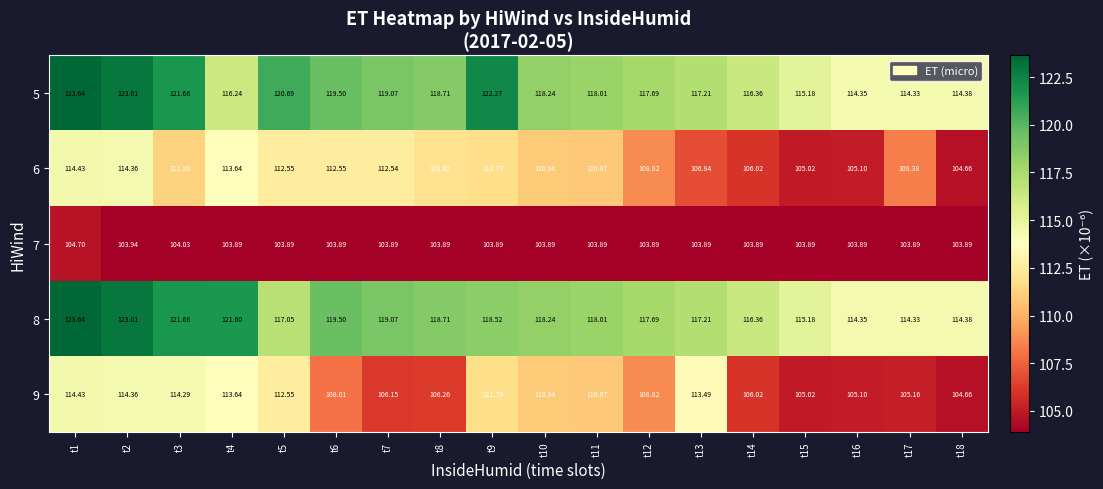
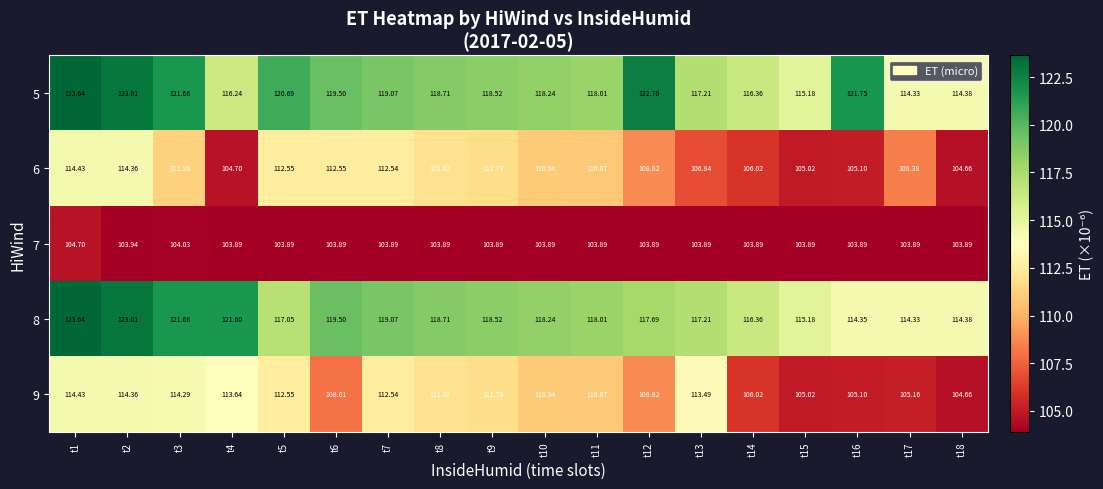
  {
    "5": {
      "t1": 123.64,
      "t2": 123.01,
      "t3": 121.68,
      "t4": 116.24,
      "t5": 120.69,
      "t6": 119.50,
      "t7": 119.07,
      "t8": 118.71,
-     "t9": 122.27,
+     "t9": 118.52,
      "t10": 118.24,
      "t11": 118.01,
-     "t12": 117.69,
+     "t12": 122.70,
      "t13": 117.21,
      "t14": 116.36,
      "t15": 115.18,
-     "t16": 114.35,
+     "t16": 121.75,
      "t17": 114.33,
      "t18": 114.38
    },
    "6": {
      "t1": 114.43,
      "t2": 114.36,
      "t3": 111.28,
-     "t4": 113.64,
+     "t4": 104.70,
      "t5": 112.55,
      "t6": 112.55,
      "t7": 112.54,
      "t8": 111.92,
      "t9": 111.79,
      "t10": 110.94,
      "t11": 110.87,
      "t12": 108.82,
      "t13": 106.84,
      "t14": 106.02,
      "t15": 105.02,
      "t16": 105.10,
      "t17": 108.38,
      "t18": 104.66
    },
    "7": {
      "t1": 104.70,
      "t2": 103.94,
      "t3": 104.03,
      "t4": 103.89,
      "t5": 103.89,
      "t6": 103.89,
      "t7": 103.89,
      "t8": 103.89,
      "t9": 103.89,
      "t10": 103.89,
      "t11": 103.89,
      "t12": 103.89,
      "t13": 103.89,
      "t14": 103.89,
      "t15": 103.89,
      "t16": 103.89,
      "t17": 103.89,
      "t18": 103.89
    },
    "8": {
      "t1": 123.64,
      "t2": 123.01,
      "t3": 121.68,
      "t4": 121.60,
      "t5": 117.05,
      "t6": 119.50,
      "t7": 119.07,
      "t8": 118.71,
      "t9": 118.52,
      "t10": 118.24,
      "t11": 118.01,
      "t12": 117.69,
      "t13": 117.21,
      "t14": 116.36,
      "t15": 115.18,
      "t16": 114.35,
      "t17": 114.33,
      "t18": 114.38
    },
    "9": {
      "t1": 114.43,
      "t2": 114.36,
      "t3": 114.29,
      "t4": 113.64,
      "t5": 112.55,
      "t6": 108.01,
-     "t7": 106.15,
-     "t8": 106.26,
+     "t7": 112.54,
+     "t8": 111.92,
      "t9": 111.79,
      "t10": 110.94,
      "t11": 110.87,
      "t12": 108.82,
      "t13": 113.49,
      "t14": 106.02,
      "t15": 105.02,
      "t16": 105.10,
      "t17": 105.16,
      "t18": 104.66
    }
  }
